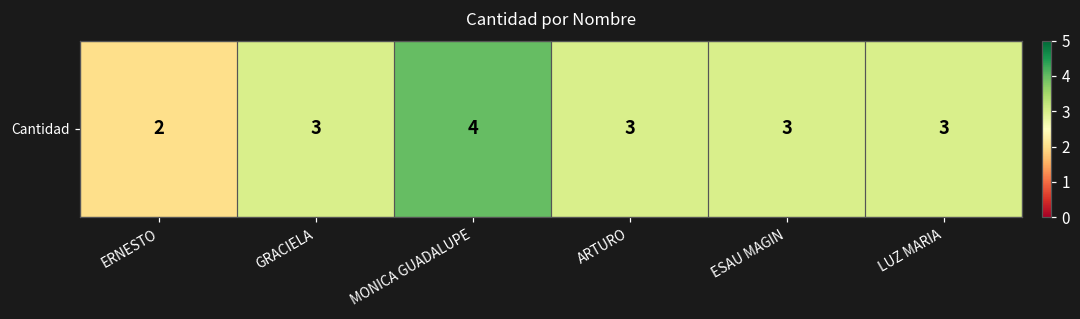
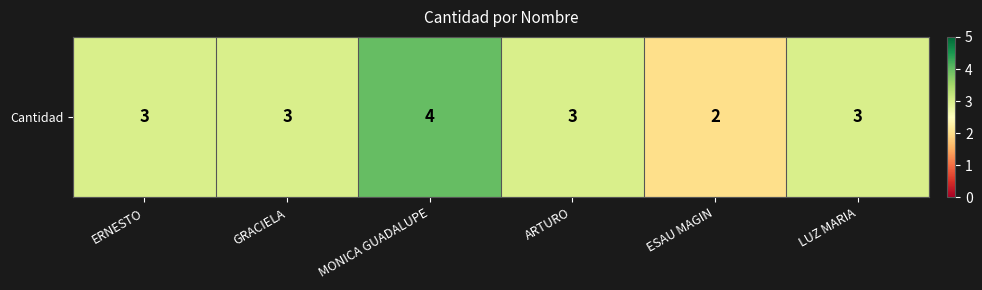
  {
    "Cantidad": {
-     "ERNESTO": 2,
+     "ERNESTO": 3,
      "GRACIELA": 3,
      "MONICA GUADALUPE": 4,
      "ARTURO": 3,
-     "ESAU MAGIN": 3,
+     "ESAU MAGIN": 2,
      "LUZ MARIA": 3
    }
  }
